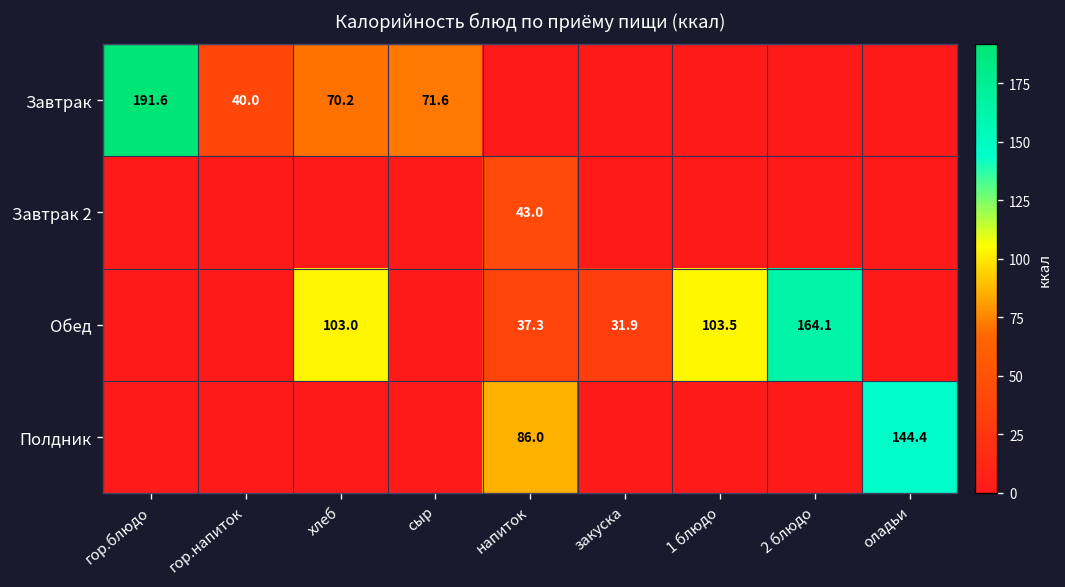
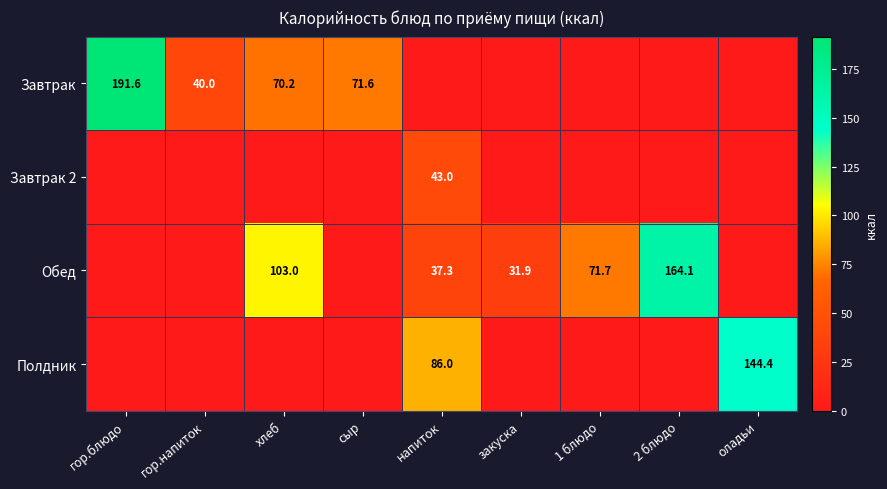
  {
    "Завтрак": {
      "гор.блюдо": 191.6,
      "гор.напиток": 40.0,
      "хлеб": 70.2,
      "сыр": 71.6
    },
    "Завтрак 2": {
      "напиток": 43.0
    },
    "Обед": {
      "хлеб": 103.0,
      "напиток": 37.3,
      "закуска": 31.9,
-     "1 блюдо": 103.5,
+     "1 блюдо": 71.7,
      "2 блюдо": 164.1
    },
    "Полдник": {
      "напиток": 86.0,
      "оладьи": 144.4
    }
  }
